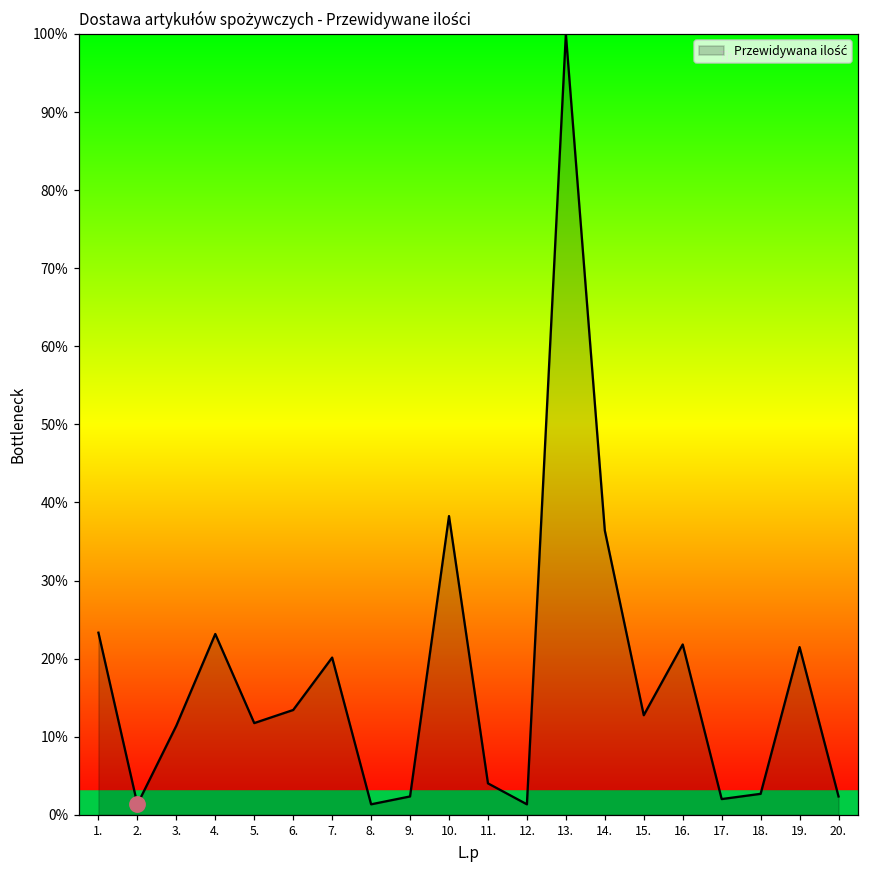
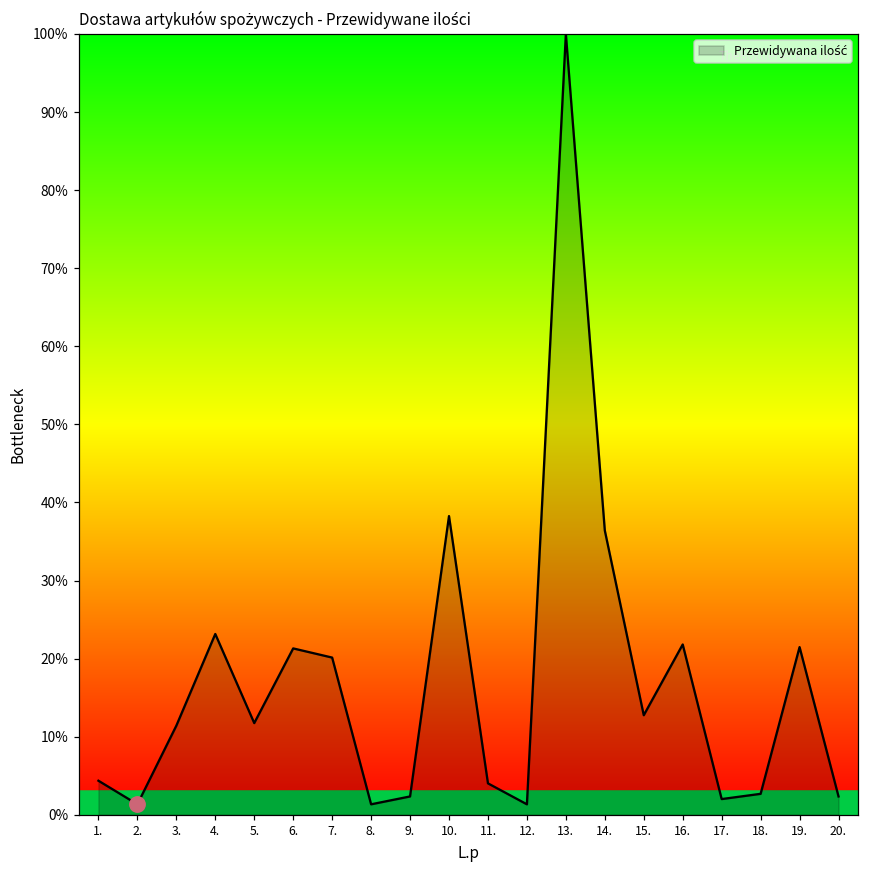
  {
    "Przewidywana ilość": {
-     "1.": "23%",
+     "1.": "4%",
      "3.": "11%",
      "4.": "23%",
      "5.": "12%",
-     "6.": "13%",
+     "6.": "21%",
      "7.": "20%",
      "10.": "38%",
      "11.": "4%",
      "13.": "100%",
      "14.": "36%",
      "15.": "13%",
      "16.": "22%",
      "19.": "21%"
    }
  }
